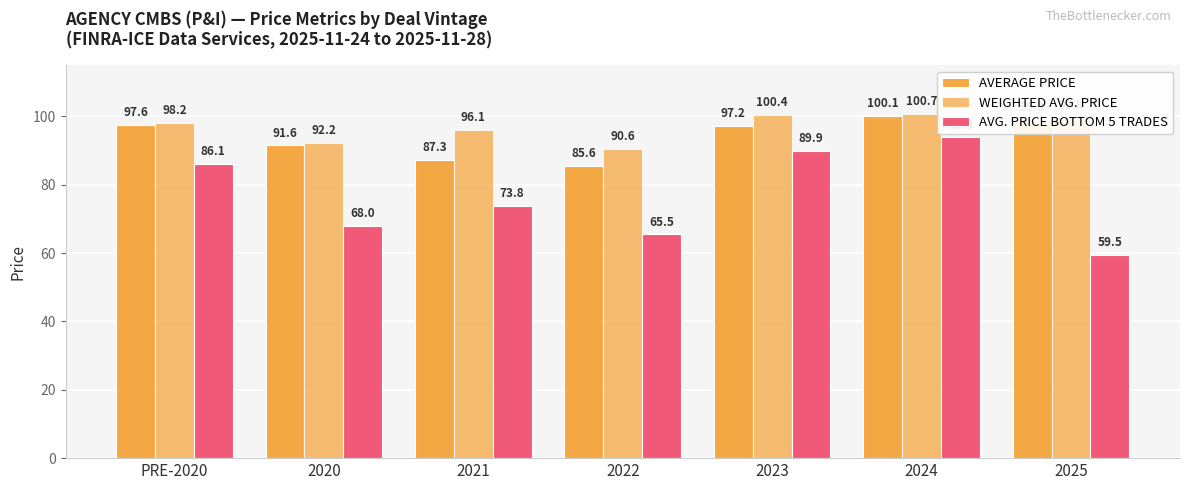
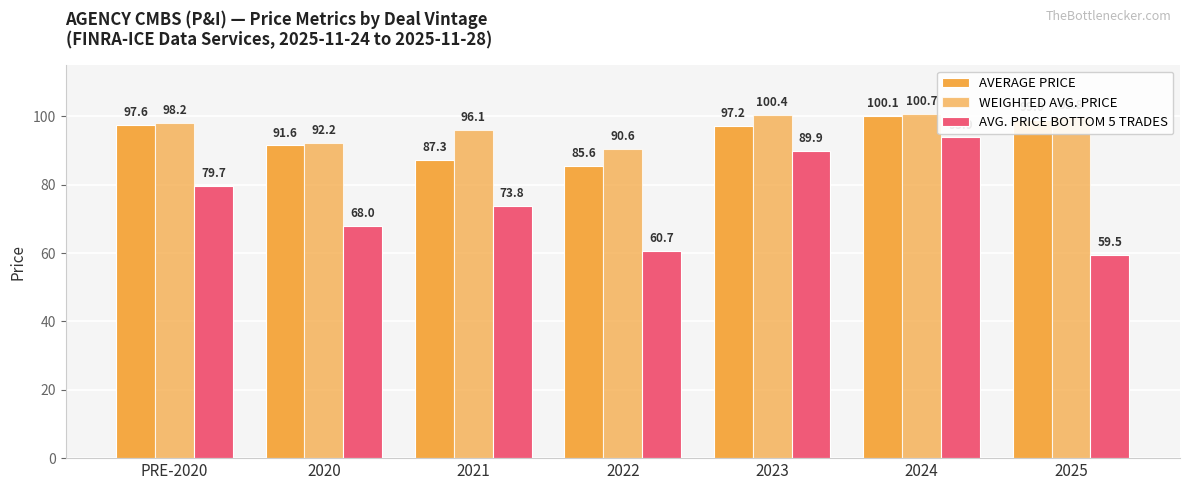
  {
    "AVG. PRICE BOTTOM 5 TRADES": {
-     "PRE-2020": 86.1,
+     "PRE-2020": 79.7,
      "2020": 68.0,
      "2021": 73.8,
-     "2022": 65.5,
+     "2022": 60.7,
      "2023": 89.9,
      "2025": 59.5
    }
  }
